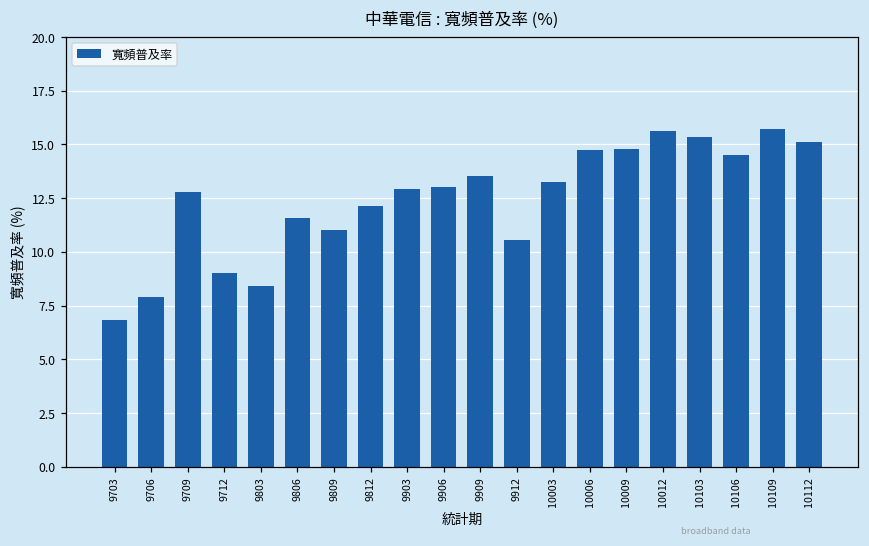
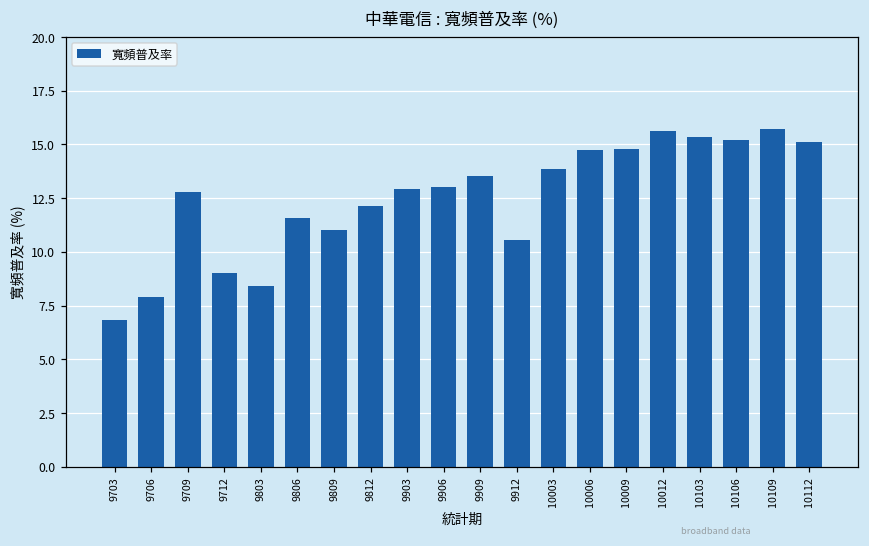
  {
    "9703": 6.8,
    "9706": 7.9,
    "9709": 12.8,
    "9712": 9.0,
    "9803": 8.4,
    "9806": 11.6,
    "9809": 11.0,
    "9812": 12.1,
    "9903": 12.9,
    "9906": 13.0,
    "9909": 13.5,
    "9912": 10.5,
-   "10003": 13.2,
+   "10003": 13.8,
    "10006": 14.7,
    "10009": 14.8,
    "10012": 15.6,
    "10103": 15.3,
-   "10106": 14.5,
+   "10106": 15.2,
    "10109": 15.7,
    "10112": 15.1
  }
